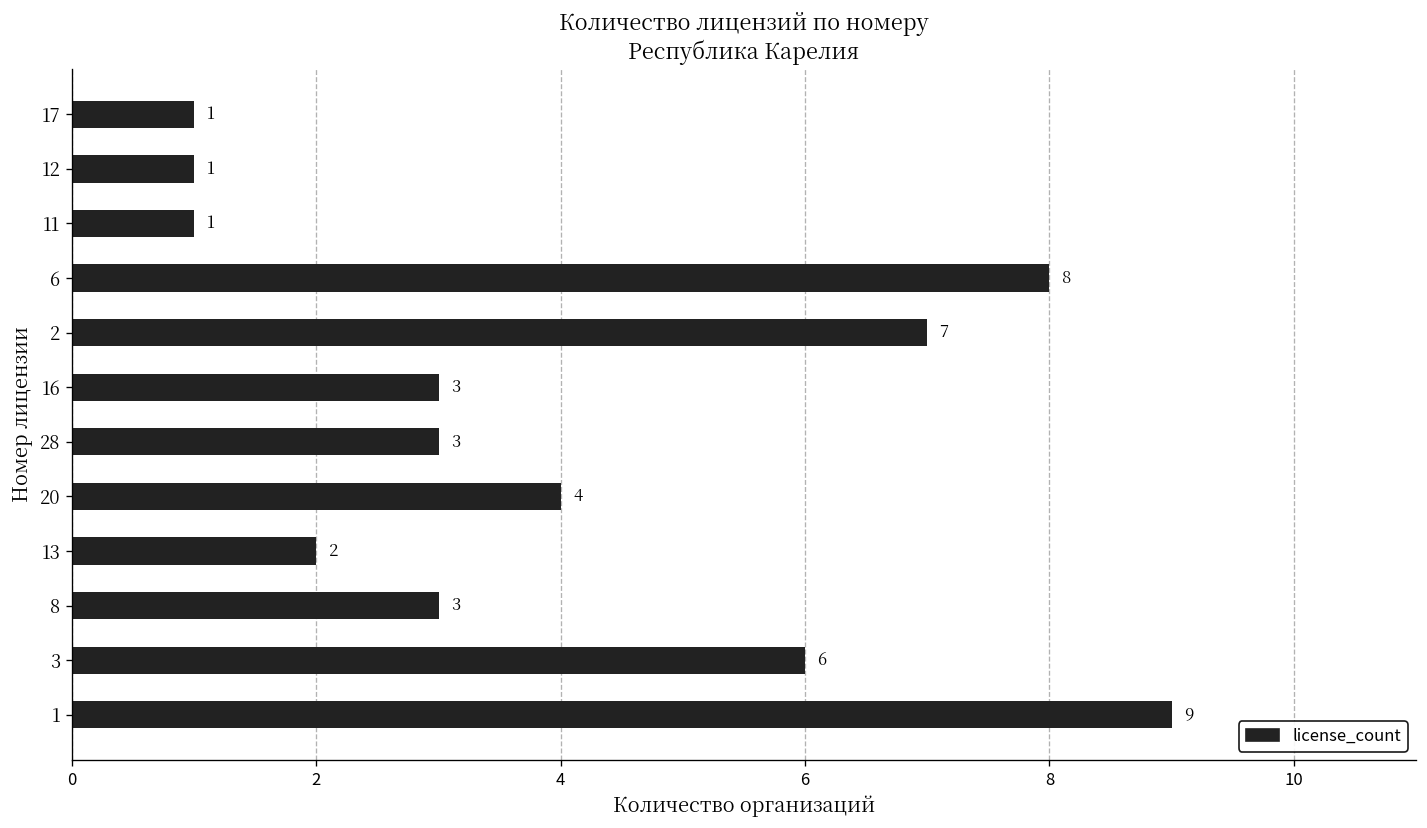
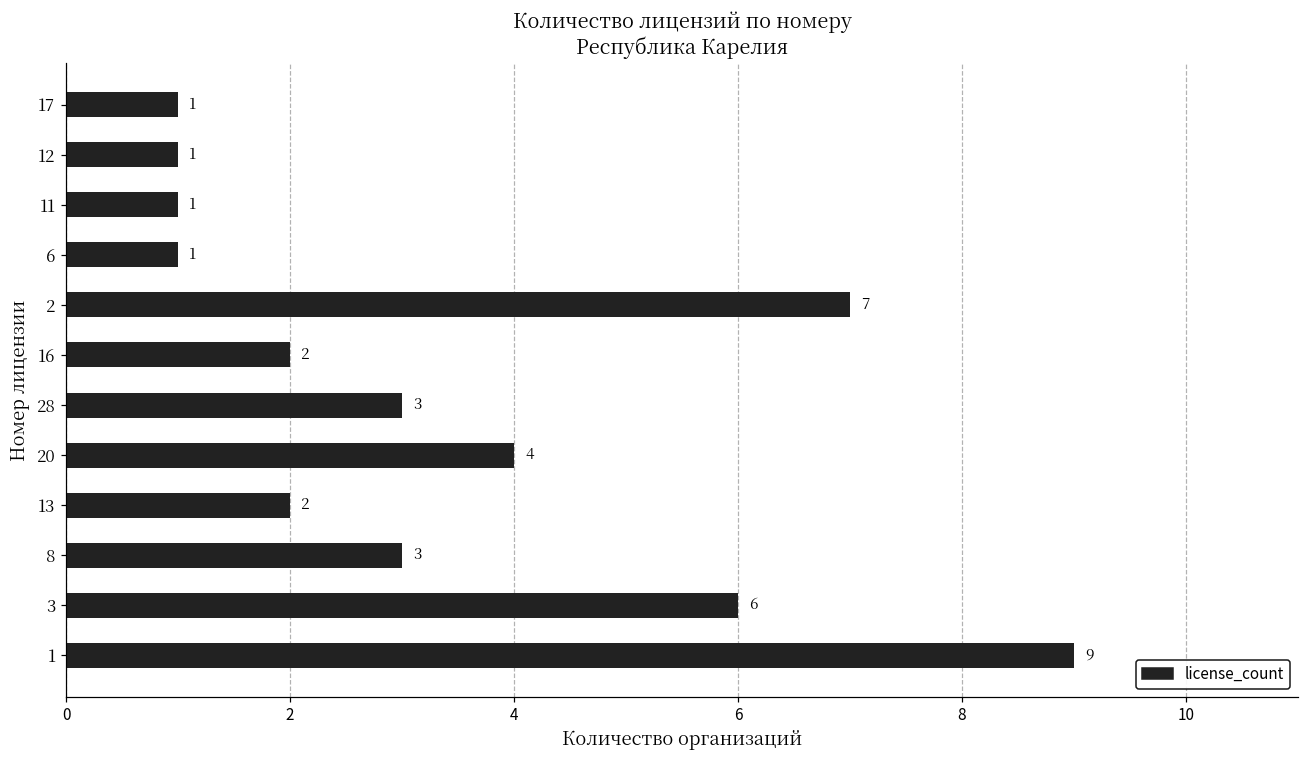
  {
    "17": 1,
    "12": 1,
    "11": 1,
-   "6": 8,
+   "6": 1,
    "2": 7,
-   "16": 3,
+   "16": 2,
    "28": 3,
    "20": 4,
    "13": 2,
    "8": 3,
    "3": 6,
    "1": 9
  }
